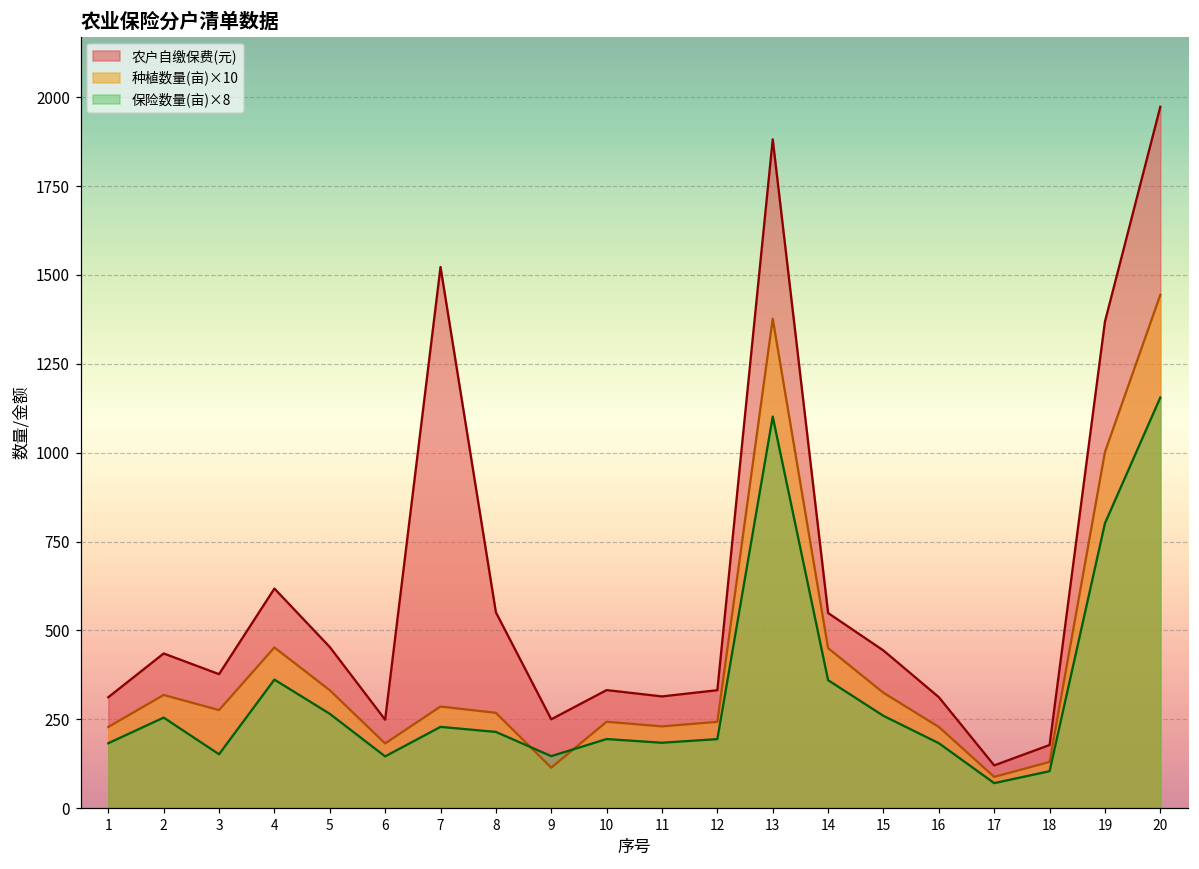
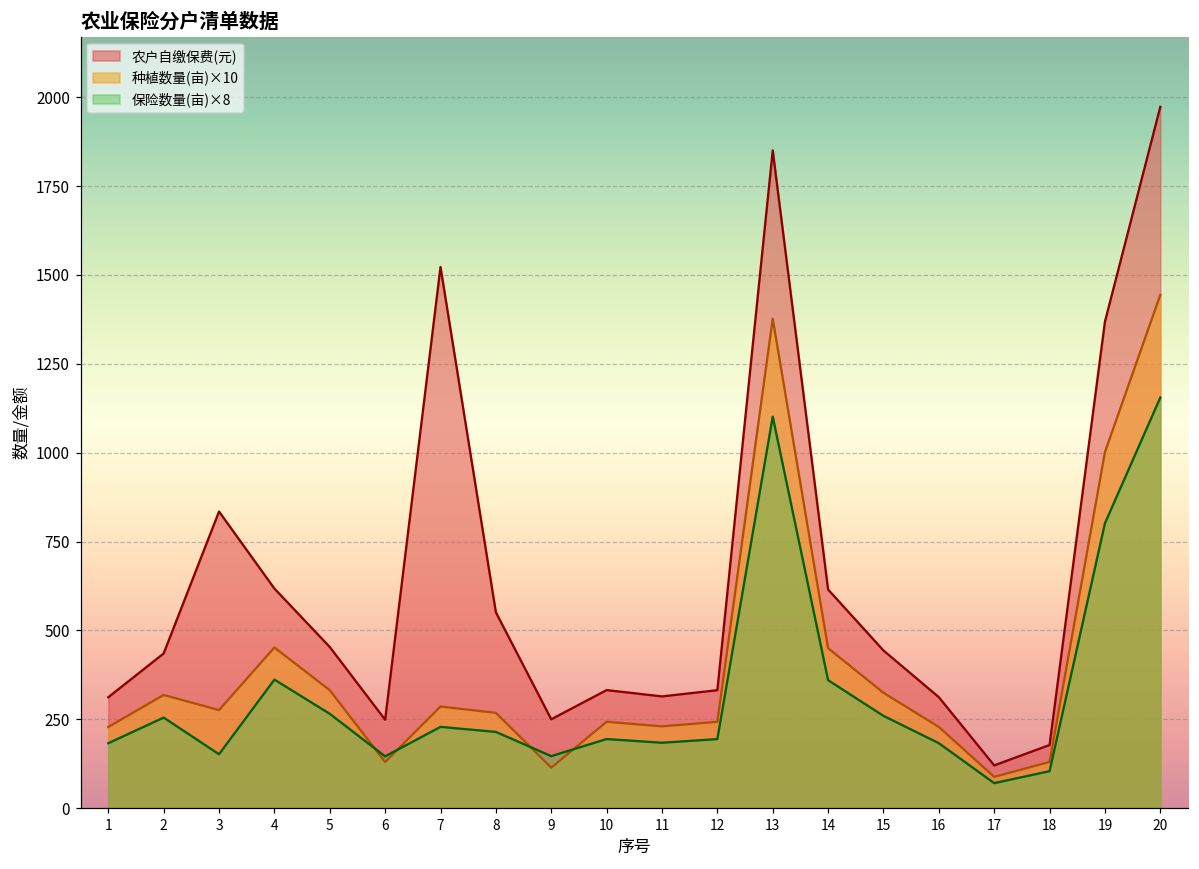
  {
    "农户自缴保费(元)": {
      "1": 310,
      "2": 440,
-     "3": 380,
+     "3": 830,
      "4": 620,
      "5": 450,
      "6": 250,
      "7": 1520,
      "8": 550,
      "9": 250,
      "10": 330,
      "11": 310,
      "12": 330,
-     "13": 1880,
-     "14": 550,
+     "13": 1850,
+     "14": 620,
      "15": 440,
      "16": 310,
      "17": 120,
      "18": 180,
      "19": 1370,
      "20": 1970
    },
    "种植数量(亩)×10": {
      "1": 230,
      "2": 320,
      "3": 280,
      "4": 450,
      "5": 330,
-     "6": 180,
+     "6": 130,
      "7": 290,
      "8": 270,
      "9": 110,
      "10": 240,
      "11": 230,
      "12": 240,
      "13": 1380,
      "14": 450,
      "15": 320,
      "16": 230,
      "17": 90,
      "18": 130,
      "19": 1000,
      "20": 1440
    },
    "保险数量(亩)×8": {
      "1": 180,
      "2": 250,
      "3": 150,
      "4": 360,
      "5": 270,
      "6": 150,
      "7": 230,
      "8": 210,
      "9": 150,
      "10": 190,
      "11": 180,
      "12": 190,
      "13": 1100,
      "14": 360,
      "15": 260,
      "16": 180,
      "17": 70,
      "18": 100,
      "19": 800,
      "20": 1160
    }
  }
